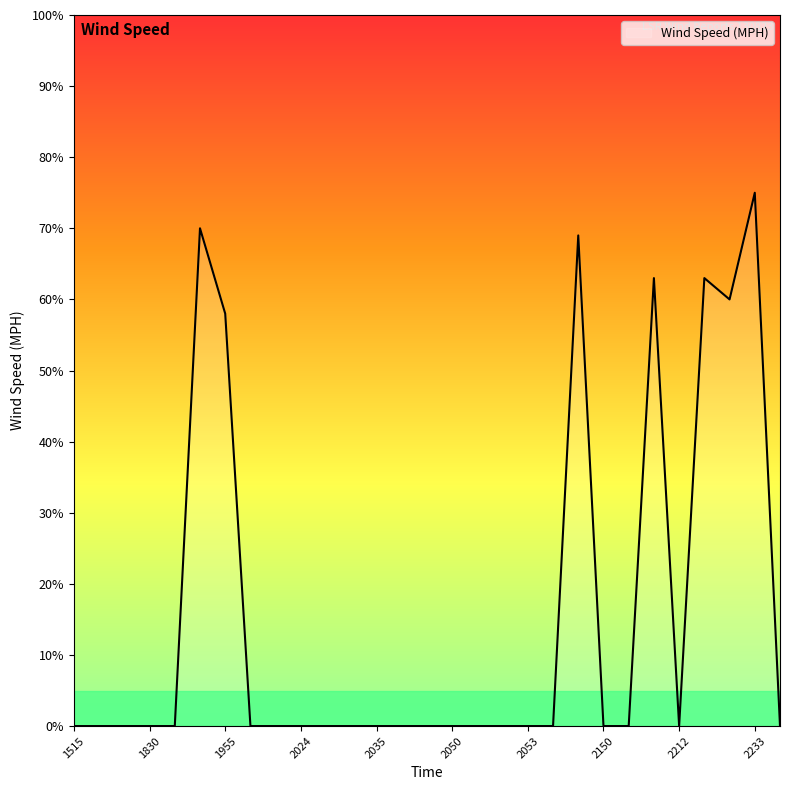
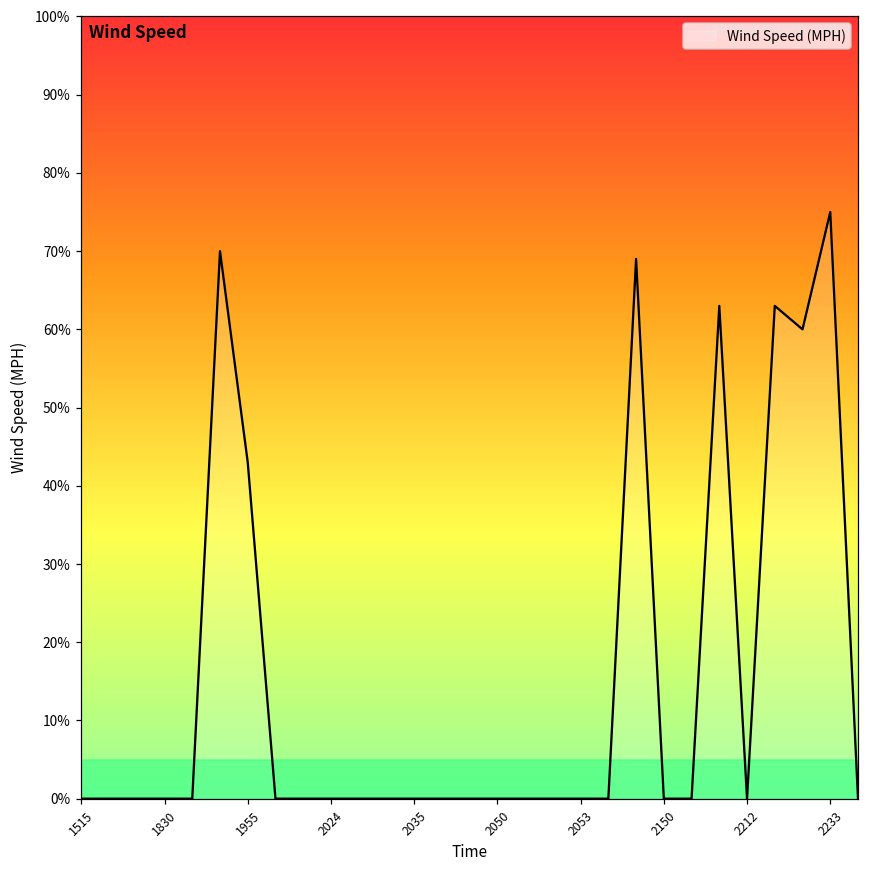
  {
-   "1955": "58%",
+   "1955": "43%",
    "2233": "75%"
  }
